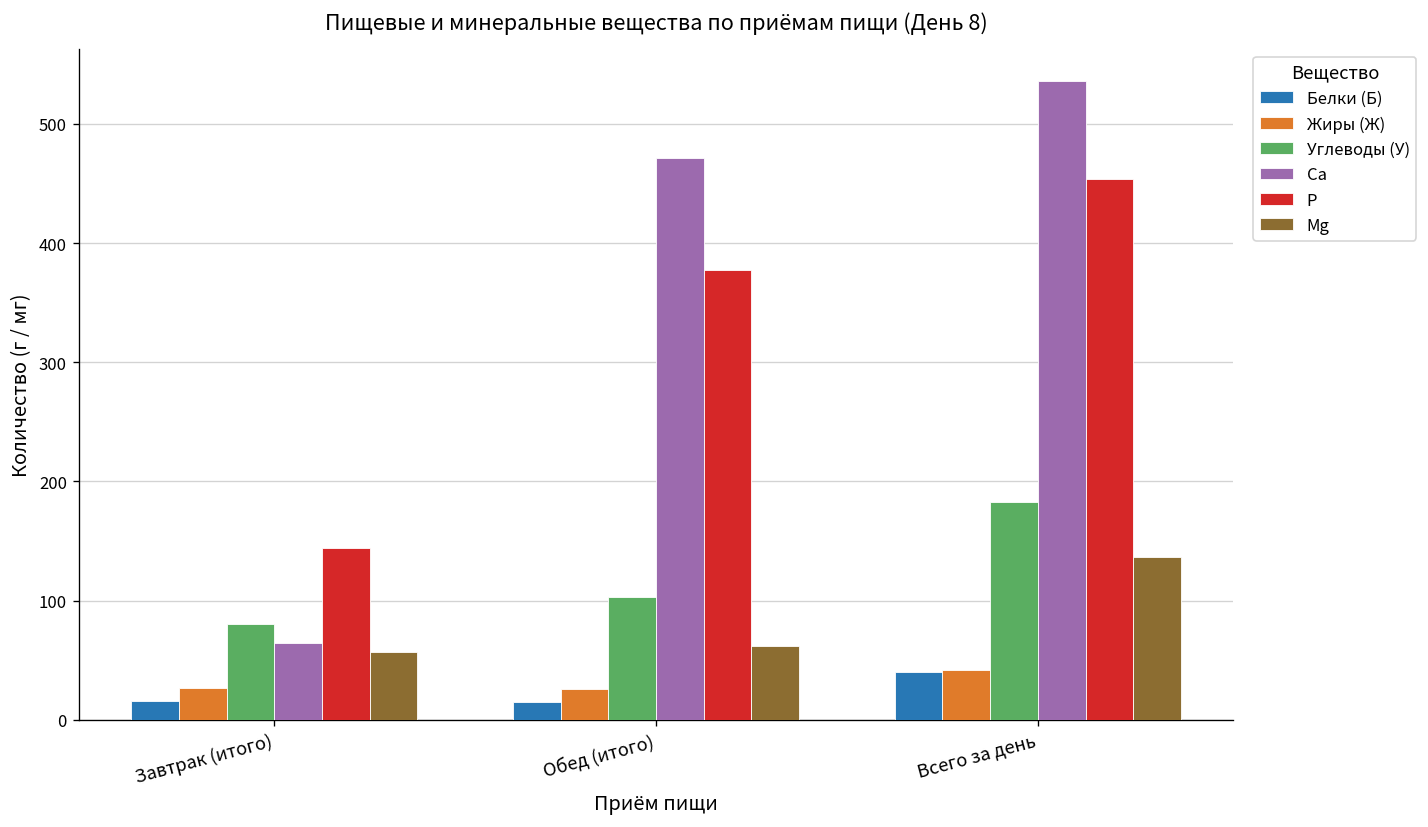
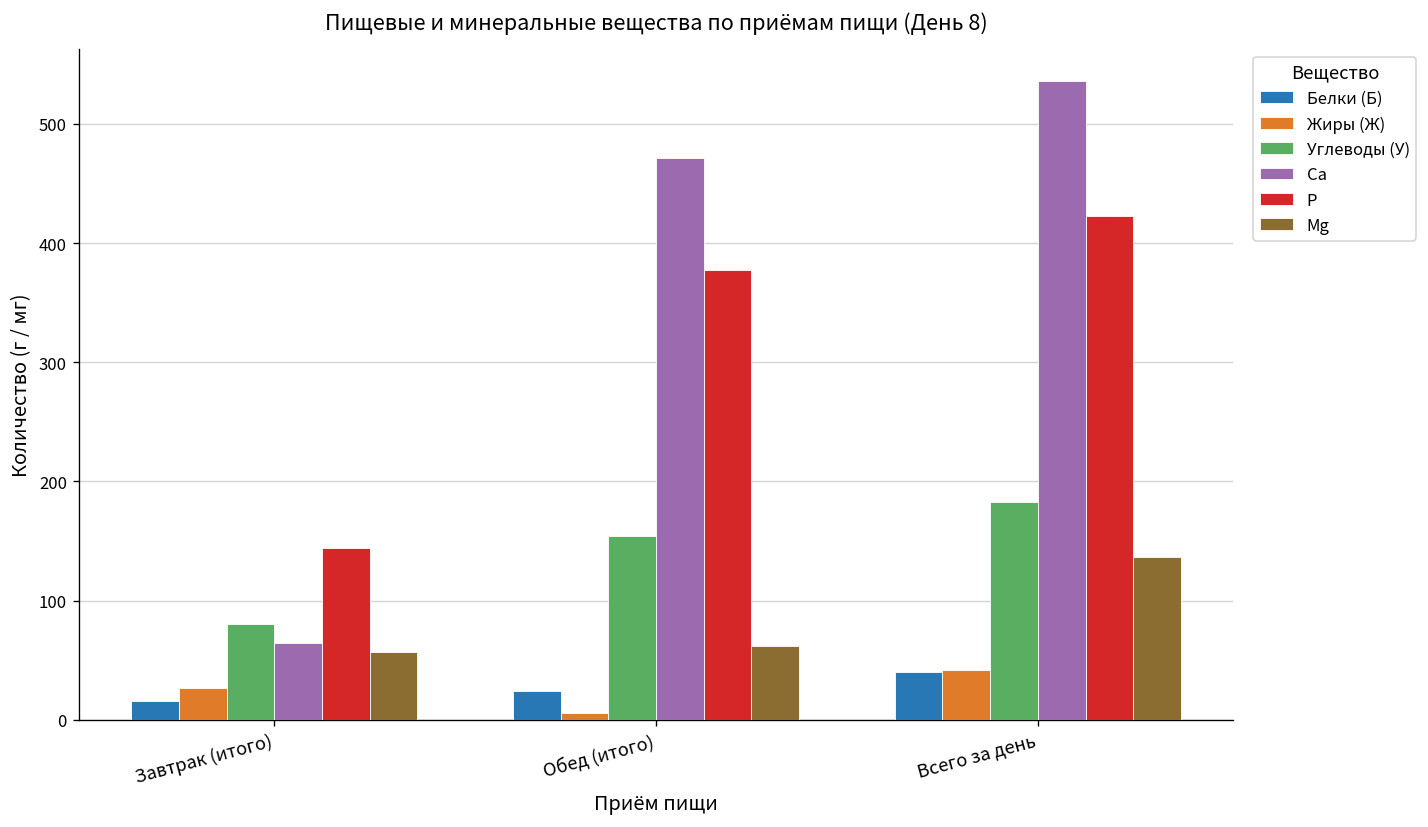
  {
    "Белки (Б)": {
      "Завтрак (итого)": 20,
-     "Обед (итого)": 10,
+     "Обед (итого)": 20,
      "Всего за день": 40
    },
    "Жиры (Ж)": {
      "Завтрак (итого)": 30,
-     "Обед (итого)": 30,
+     "Обед (итого)": 10,
      "Всего за день": 40
    },
    "Углеводы (У)": {
      "Завтрак (итого)": 80,
-     "Обед (итого)": 100,
+     "Обед (итого)": 150,
      "Всего за день": 180
    },
    "Ca": {
      "Завтрак (итого)": 60,
      "Обед (итого)": 470,
      "Всего за день": 540
    },
    "P": {
      "Завтрак (итого)": 140,
      "Обед (итого)": 380,
-     "Всего за день": 450
+     "Всего за день": 420
    },
    "Mg": {
      "Завтрак (итого)": 60,
      "Обед (итого)": 60,
      "Всего за день": 140
    }
  }
